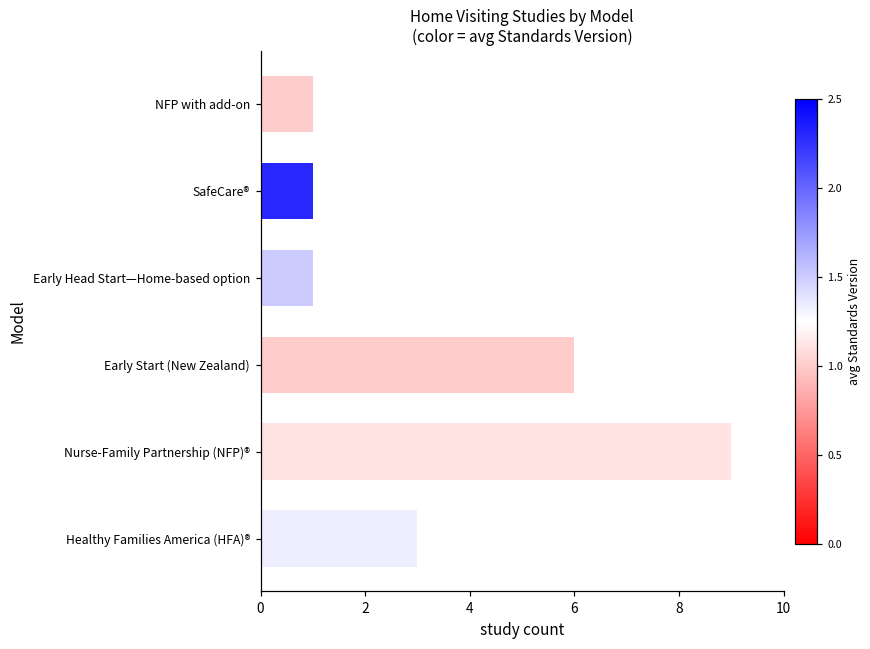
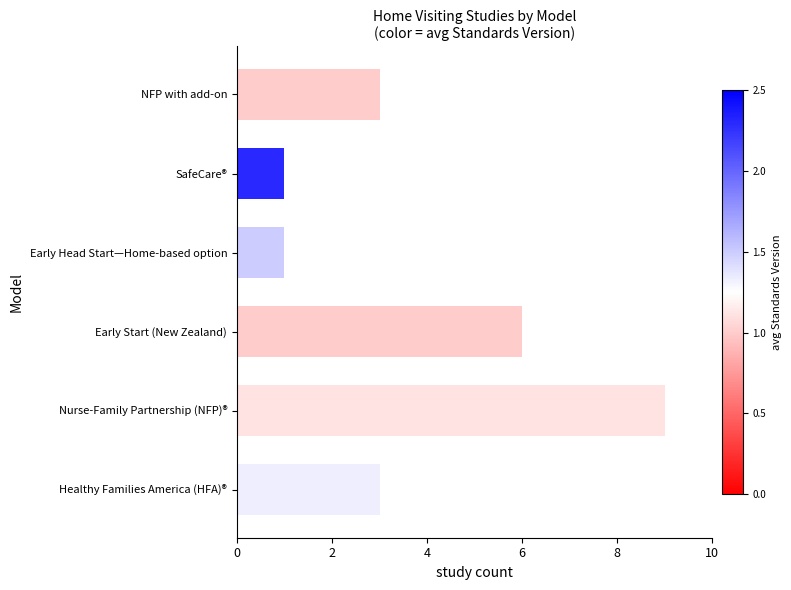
  {
-   "NFP with add-on": 1,
+   "NFP with add-on": 3,
    "SafeCare®": 1,
    "Early Head Start—Home-based option": 1,
    "Early Start (New Zealand)": 6,
    "Nurse-Family Partnership (NFP)®": 9,
    "Healthy Families America (HFA)®": 3
  }
